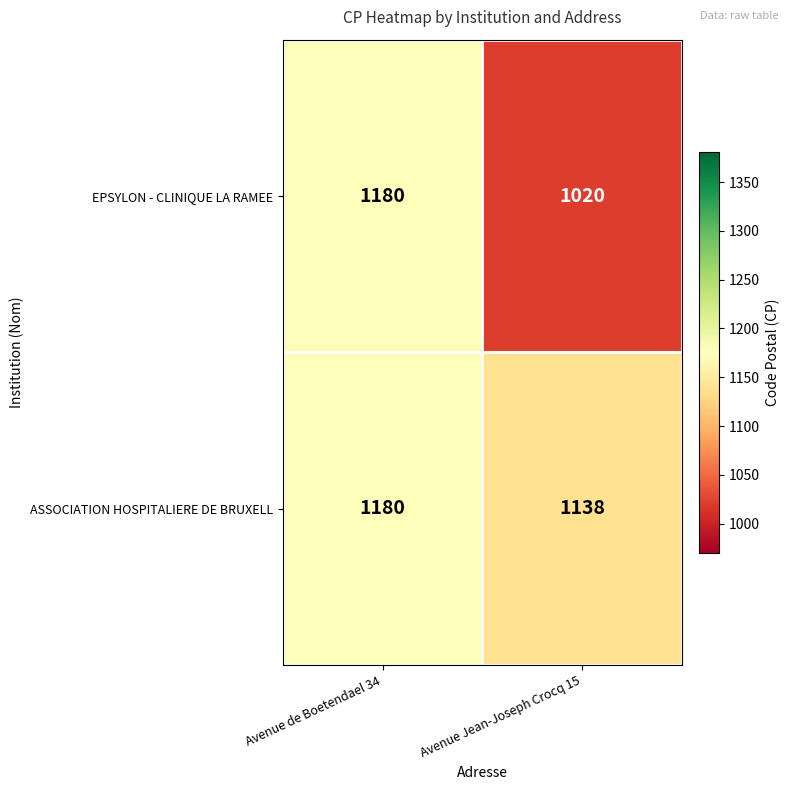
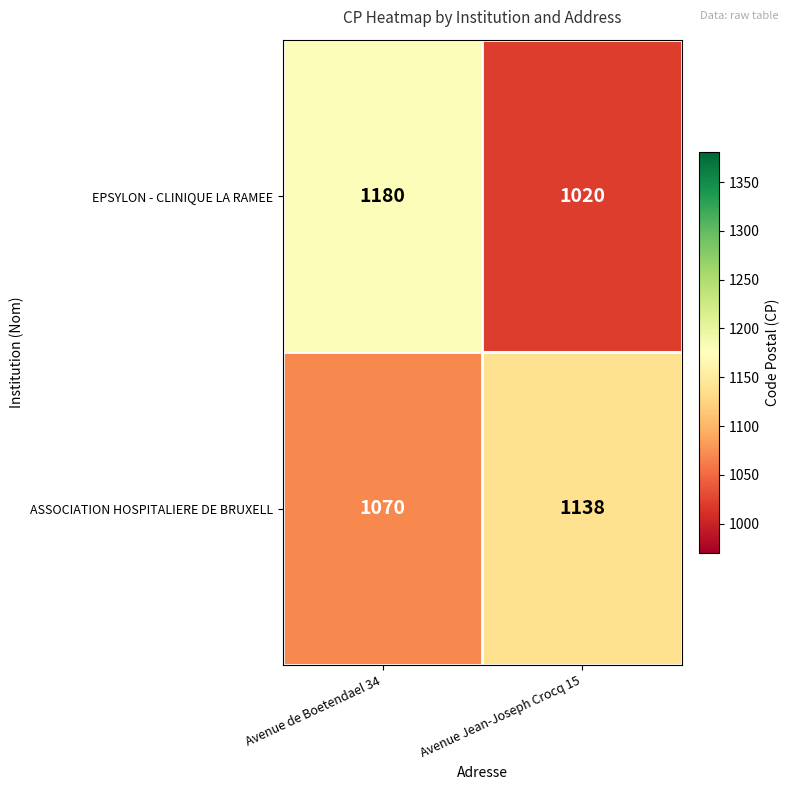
  {
    "EPSYLON - CLINIQUE LA RAMEE": {
      "Avenue de Boetendael 34": 1180,
      "Avenue Jean-Joseph Crocq 15": 1020
    },
    "ASSOCIATION HOSPITALIERE DE BRUXELL": {
-     "Avenue de Boetendael 34": 1180,
+     "Avenue de Boetendael 34": 1070,
      "Avenue Jean-Joseph Crocq 15": 1138
    }
  }
